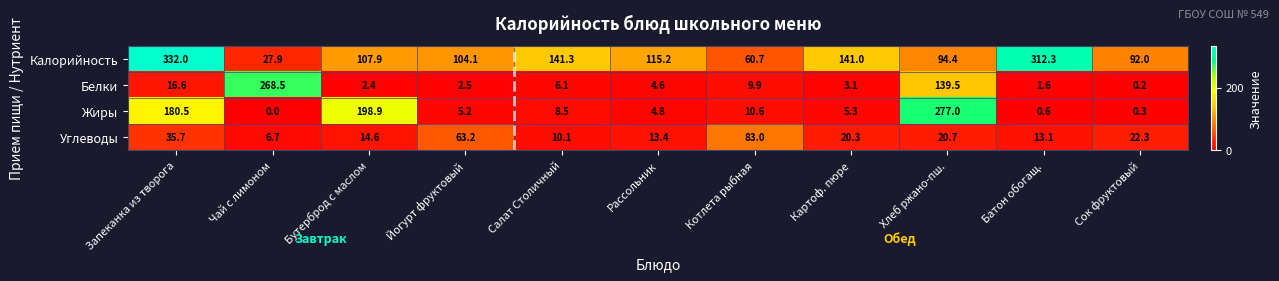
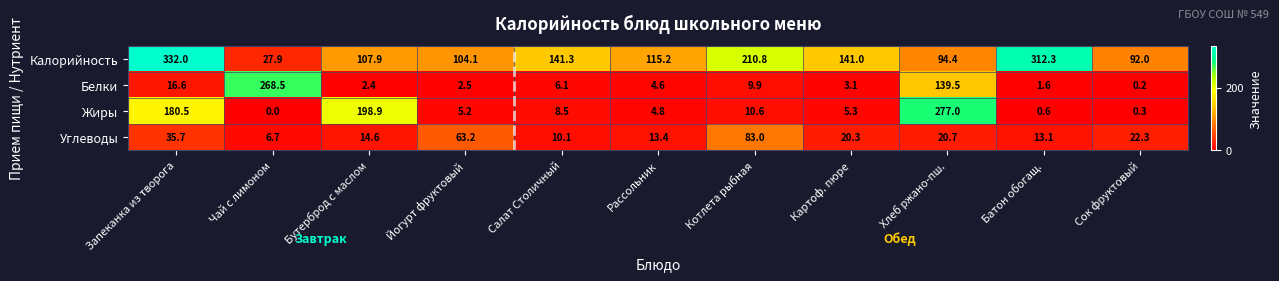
  {
    "Калорийность": {
      "Запеканка из творога": 332.0,
      "Чай с лимоном": 27.9,
      "Бутерброд с маслом": 107.9,
      "Йогурт фруктовый": 104.1,
      "Салат Столичный": 141.3,
      "Рассольник": 115.2,
-     "Котлета рыбная": 60.7,
+     "Котлета рыбная": 210.8,
      "Картоф. пюре": 141.0,
      "Хлеб ржано-пш.": 94.4,
      "Батон обогащ.": 312.3,
      "Сок фруктовый": 92.0
    },
    "Белки": {
      "Запеканка из творога": 16.6,
      "Чай с лимоном": 268.5,
      "Бутерброд с маслом": 2.4,
      "Йогурт фруктовый": 2.5,
      "Салат Столичный": 6.1,
      "Рассольник": 4.6,
      "Котлета рыбная": 9.9,
      "Картоф. пюре": 3.1,
      "Хлеб ржано-пш.": 139.5,
      "Батон обогащ.": 1.6,
      "Сок фруктовый": 0.2
    },
    "Жиры": {
      "Запеканка из творога": 180.5,
      "Чай с лимоном": 0.0,
      "Бутерброд с маслом": 198.9,
      "Йогурт фруктовый": 5.2,
      "Салат Столичный": 8.5,
      "Рассольник": 4.8,
      "Котлета рыбная": 10.6,
      "Картоф. пюре": 5.3,
      "Хлеб ржано-пш.": 277.0,
      "Батон обогащ.": 0.6,
      "Сок фруктовый": 0.3
    },
    "Углеводы": {
      "Запеканка из творога": 35.7,
      "Чай с лимоном": 6.7,
      "Бутерброд с маслом": 14.6,
      "Йогурт фруктовый": 63.2,
      "Салат Столичный": 10.1,
      "Рассольник": 13.4,
      "Котлета рыбная": 83.0,
      "Картоф. пюре": 20.3,
      "Хлеб ржано-пш.": 20.7,
      "Батон обогащ.": 13.1,
      "Сок фруктовый": 22.3
    }
  }
